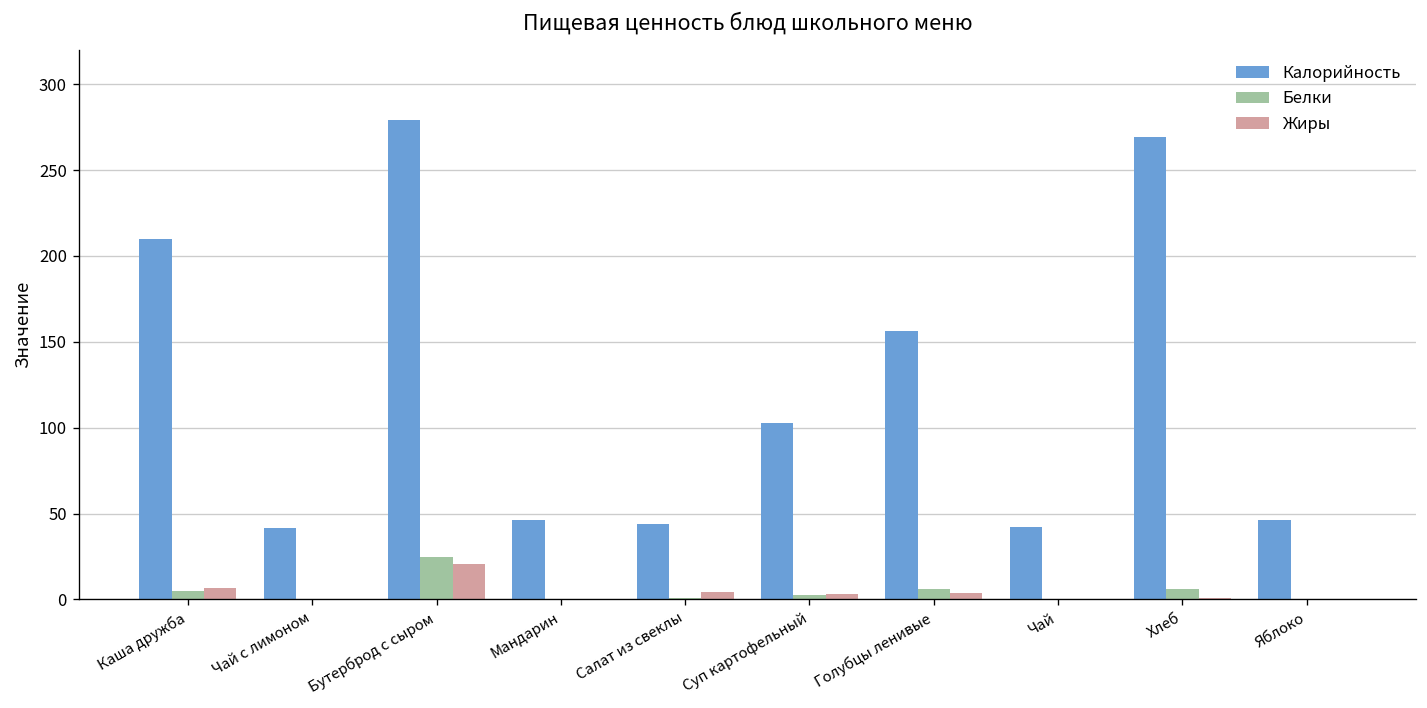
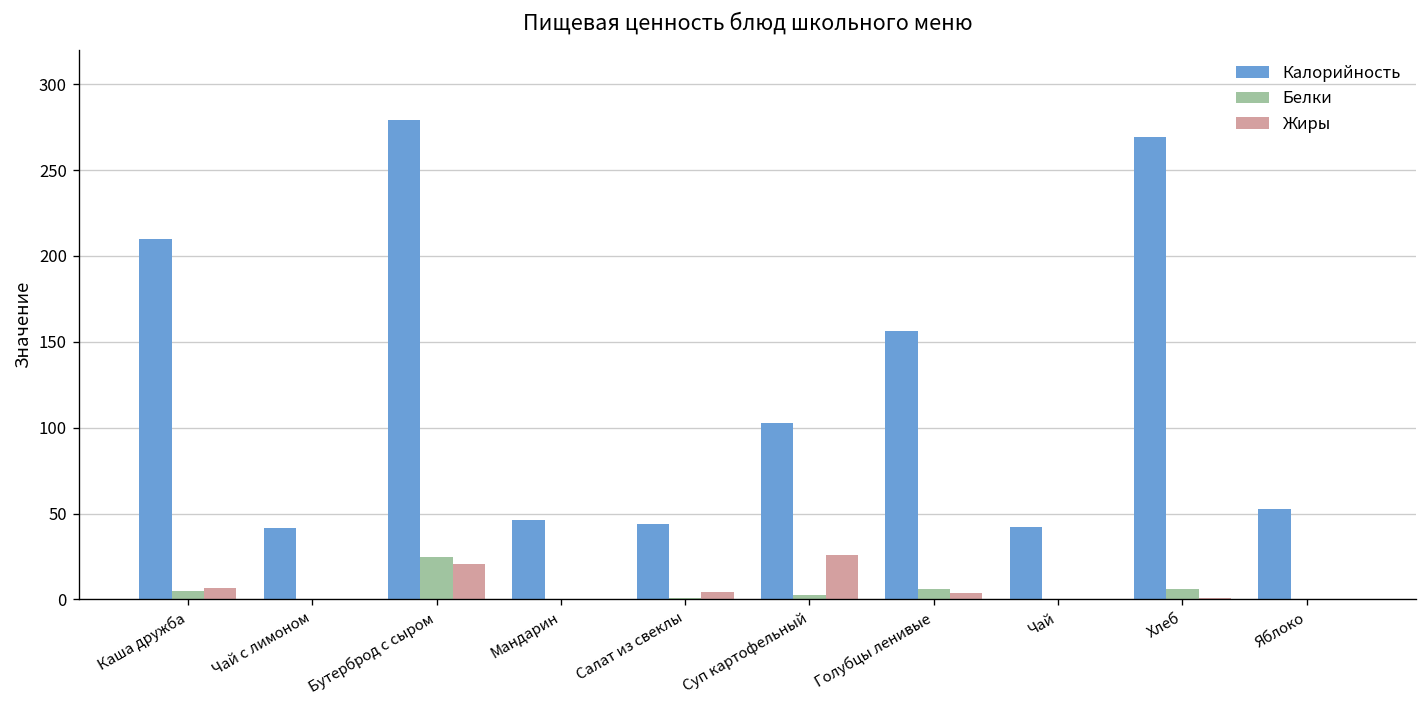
  {
    "Калорийность": {
      "Каша дружба": 210,
      "Чай с лимоном": 42,
      "Бутерброд с сыром": 279,
      "Мандарин": 46,
      "Салат из свеклы": 44,
      "Суп картофельный": 103,
      "Голубцы ленивые": 157,
      "Чай": 42,
      "Хлеб": 269,
-     "Яблоко": 46
+     "Яблоко": 53
    },
    "Белки": {
      "Каша дружба": 5,
      "Бутерброд с сыром": 25,
      "Суп картофельный": 3,
      "Голубцы ленивые": 6,
      "Хлеб": 6
    },
    "Жиры": {
      "Каша дружба": 7,
      "Бутерброд с сыром": 21,
      "Салат из свеклы": 4,
-     "Суп картофельный": 3,
+     "Суп картофельный": 26,
      "Голубцы ленивые": 4,
      "Чай": 0
    }
  }
